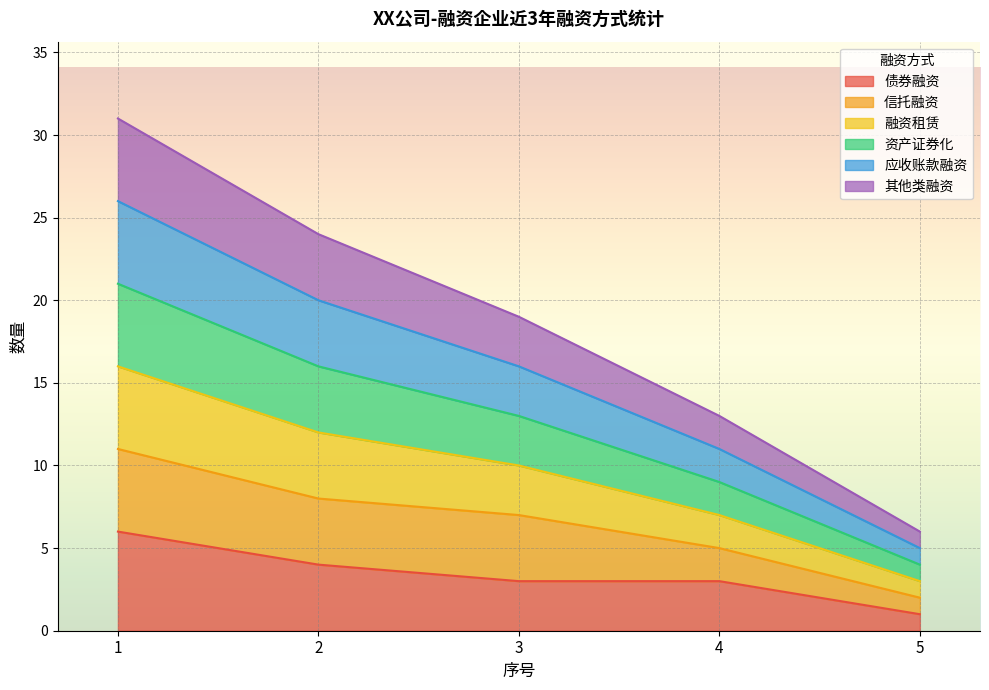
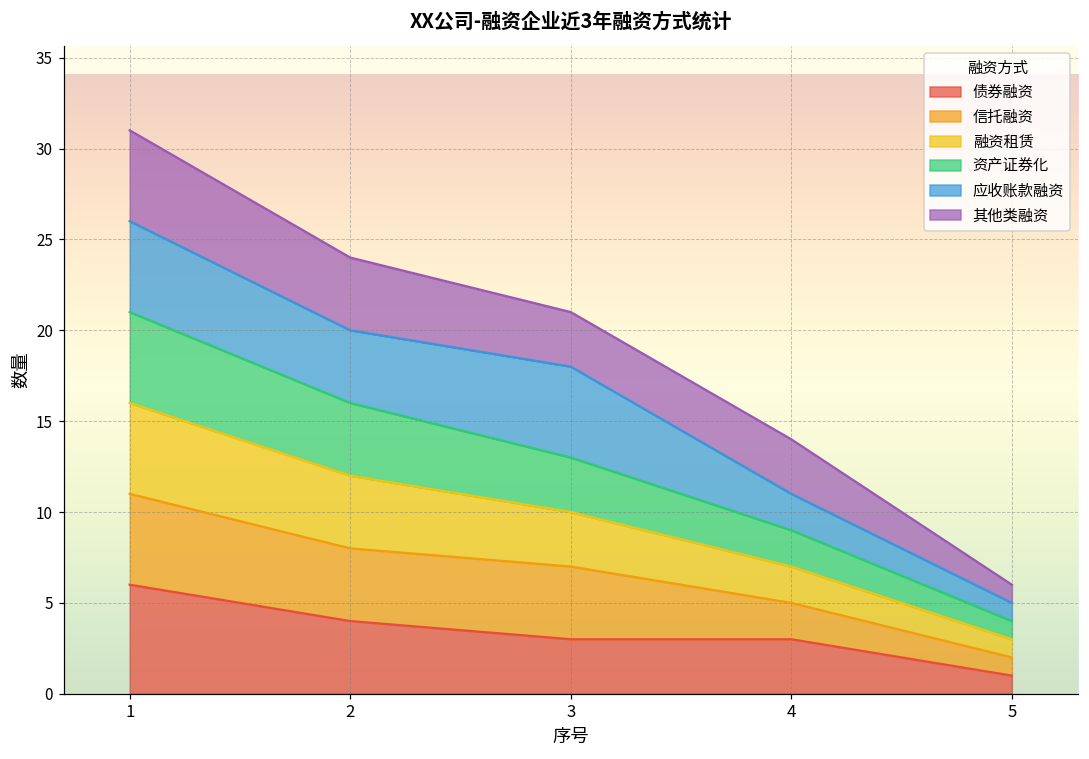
  {
    "债券融资": {
      "1": 6,
      "2": 4,
      "3": 3,
      "4": 3,
      "5": 1
    },
    "资产证券化": {
      "1": 5,
      "2": 4,
      "3": 3,
      "4": 2,
      "5": 1
    },
    "应收账款融资": {
      "1": 5,
      "2": 4,
-     "3": 3,
+     "3": 5,
      "4": 2,
      "5": 1
    },
    "其他类融资": {
      "1": 5,
      "2": 4,
      "3": 3,
-     "4": 2,
+     "4": 3,
      "5": 1
    }
  }
